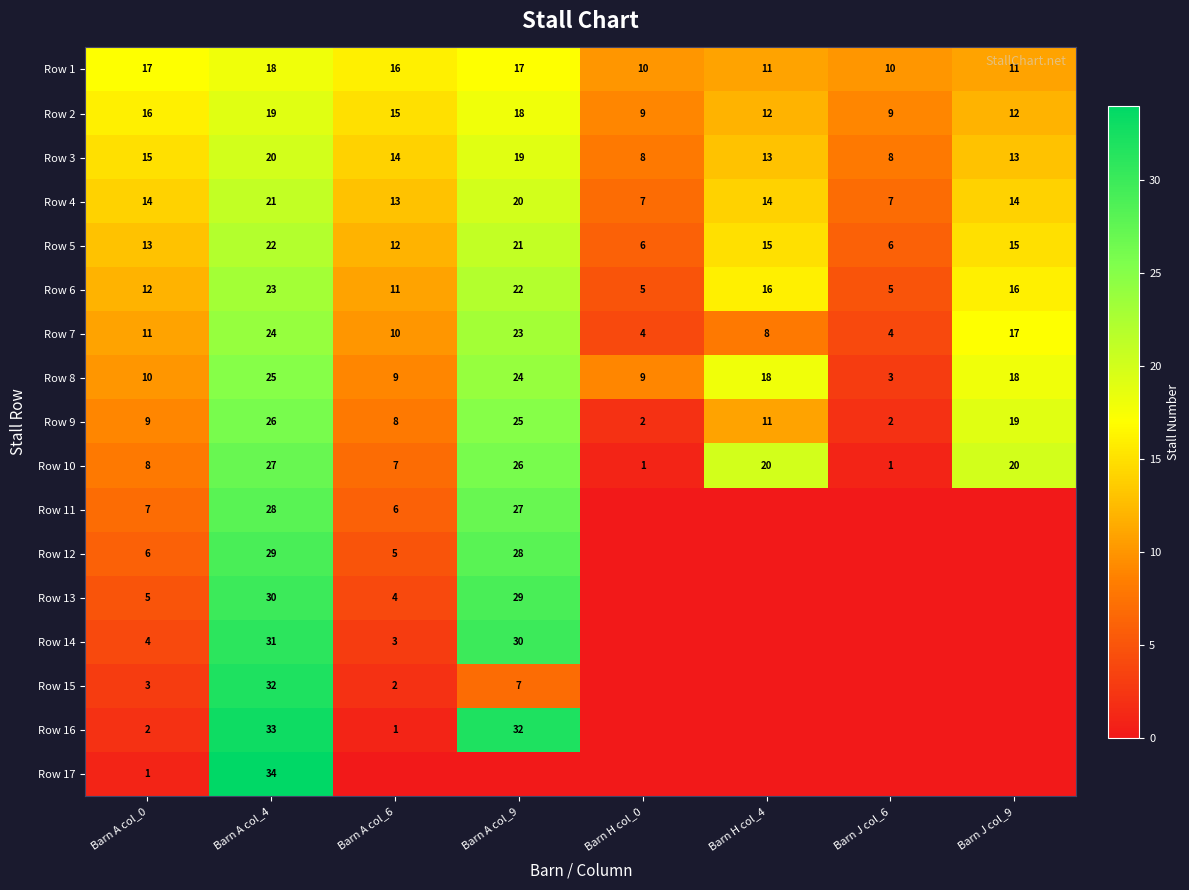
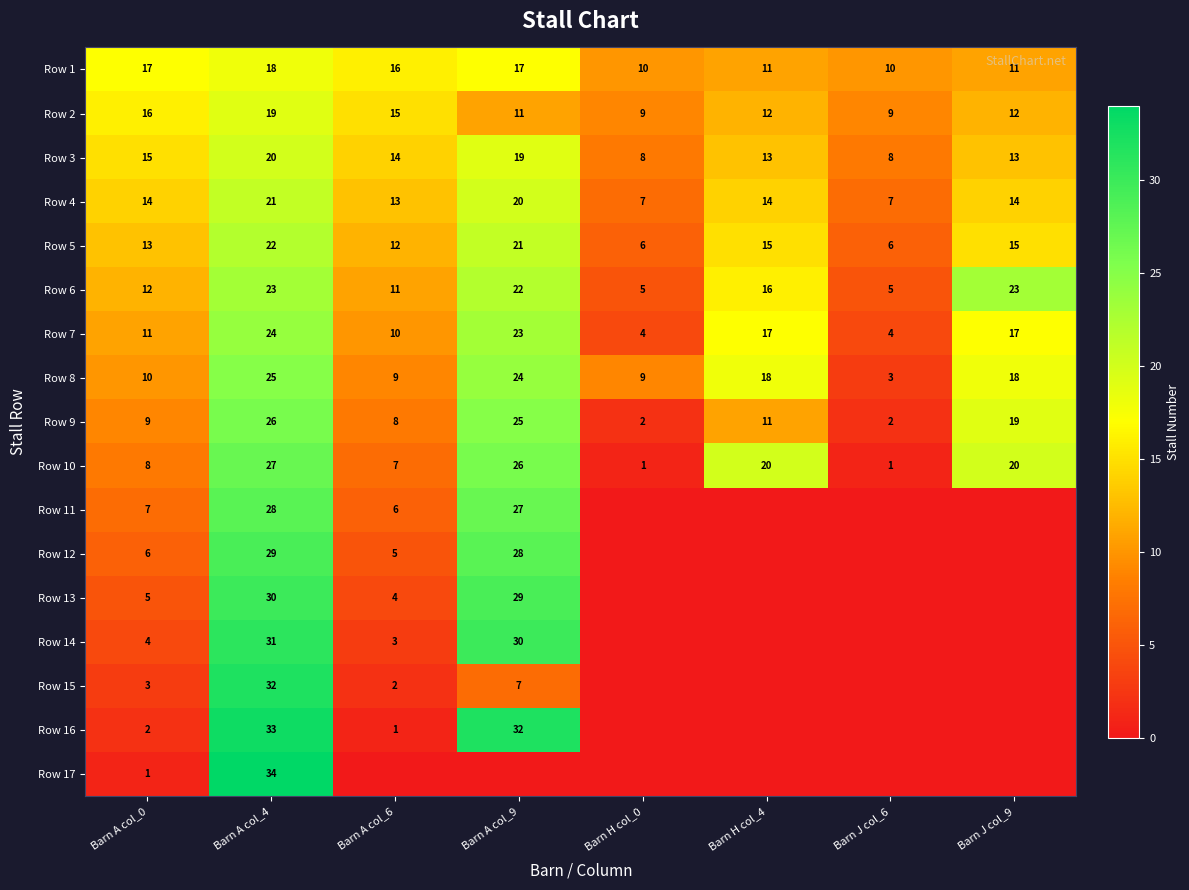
  {
    "Row 1": {
      "Barn A col_0": 17,
      "Barn A col_4": 18,
      "Barn A col_6": 16,
      "Barn A col_9": 17,
      "Barn H col_0": 10,
      "Barn H col_4": 11,
      "Barn J col_6": 10
    },
    "Row 2": {
      "Barn A col_0": 16,
      "Barn A col_4": 19,
      "Barn A col_6": 15,
-     "Barn A col_9": 18,
+     "Barn A col_9": 11,
      "Barn H col_0": 9,
      "Barn H col_4": 12,
      "Barn J col_6": 9,
      "Barn J col_9": 12
    },
    "Row 3": {
      "Barn A col_0": 15,
      "Barn A col_4": 20,
      "Barn A col_6": 14,
      "Barn A col_9": 19,
      "Barn H col_0": 8,
      "Barn H col_4": 13,
      "Barn J col_6": 8,
      "Barn J col_9": 13
    },
    "Row 4": {
      "Barn A col_0": 14,
      "Barn A col_4": 21,
      "Barn A col_6": 13,
      "Barn A col_9": 20,
      "Barn H col_0": 7,
      "Barn H col_4": 14,
      "Barn J col_6": 7,
      "Barn J col_9": 14
    },
    "Row 5": {
      "Barn A col_0": 13,
      "Barn A col_4": 22,
      "Barn A col_6": 12,
      "Barn A col_9": 21,
      "Barn H col_0": 6,
      "Barn H col_4": 15,
      "Barn J col_6": 6,
      "Barn J col_9": 15
    },
    "Row 6": {
      "Barn A col_0": 12,
      "Barn A col_4": 23,
      "Barn A col_6": 11,
      "Barn A col_9": 22,
      "Barn H col_0": 5,
      "Barn H col_4": 16,
      "Barn J col_6": 5,
-     "Barn J col_9": 16
+     "Barn J col_9": 23
    },
    "Row 7": {
      "Barn A col_0": 11,
      "Barn A col_4": 24,
      "Barn A col_6": 10,
      "Barn A col_9": 23,
      "Barn H col_0": 4,
-     "Barn H col_4": 8,
+     "Barn H col_4": 17,
      "Barn J col_6": 4,
      "Barn J col_9": 17
    },
    "Row 8": {
      "Barn A col_0": 10,
      "Barn A col_4": 25,
      "Barn A col_6": 9,
      "Barn A col_9": 24,
      "Barn H col_0": 9,
      "Barn H col_4": 18,
      "Barn J col_6": 3,
      "Barn J col_9": 18
    },
    "Row 9": {
      "Barn A col_0": 9,
      "Barn A col_4": 26,
      "Barn A col_6": 8,
      "Barn A col_9": 25,
      "Barn H col_0": 2,
      "Barn H col_4": 11,
      "Barn J col_6": 2,
      "Barn J col_9": 19
    },
    "Row 10": {
      "Barn A col_0": 8,
      "Barn A col_4": 27,
      "Barn A col_6": 7,
      "Barn A col_9": 26,
      "Barn H col_0": 1,
      "Barn H col_4": 20,
      "Barn J col_6": 1,
      "Barn J col_9": 20
    },
    "Row 11": {
      "Barn A col_0": 7,
      "Barn A col_4": 28,
      "Barn A col_6": 6,
      "Barn A col_9": 27
    },
    "Row 12": {
      "Barn A col_0": 6,
      "Barn A col_4": 29,
      "Barn A col_6": 5,
      "Barn A col_9": 28
    },
    "Row 13": {
      "Barn A col_0": 5,
      "Barn A col_4": 30,
      "Barn A col_6": 4,
      "Barn A col_9": 29
    },
    "Row 14": {
      "Barn A col_0": 4,
      "Barn A col_4": 31,
      "Barn A col_6": 3,
      "Barn A col_9": 30
    },
    "Row 15": {
      "Barn A col_0": 3,
      "Barn A col_4": 32,
      "Barn A col_6": 2,
      "Barn A col_9": 7
    },
    "Row 16": {
      "Barn A col_0": 2,
      "Barn A col_4": 33,
      "Barn A col_6": 1,
      "Barn A col_9": 32
    },
    "Row 17": {
      "Barn A col_0": 1,
      "Barn A col_4": 34
    }
  }
